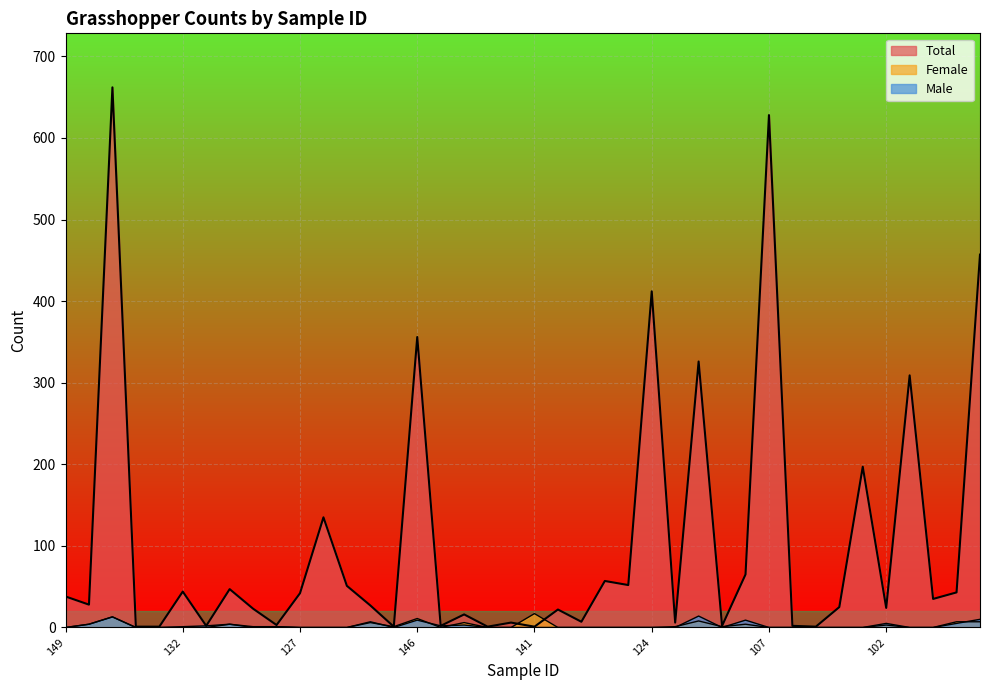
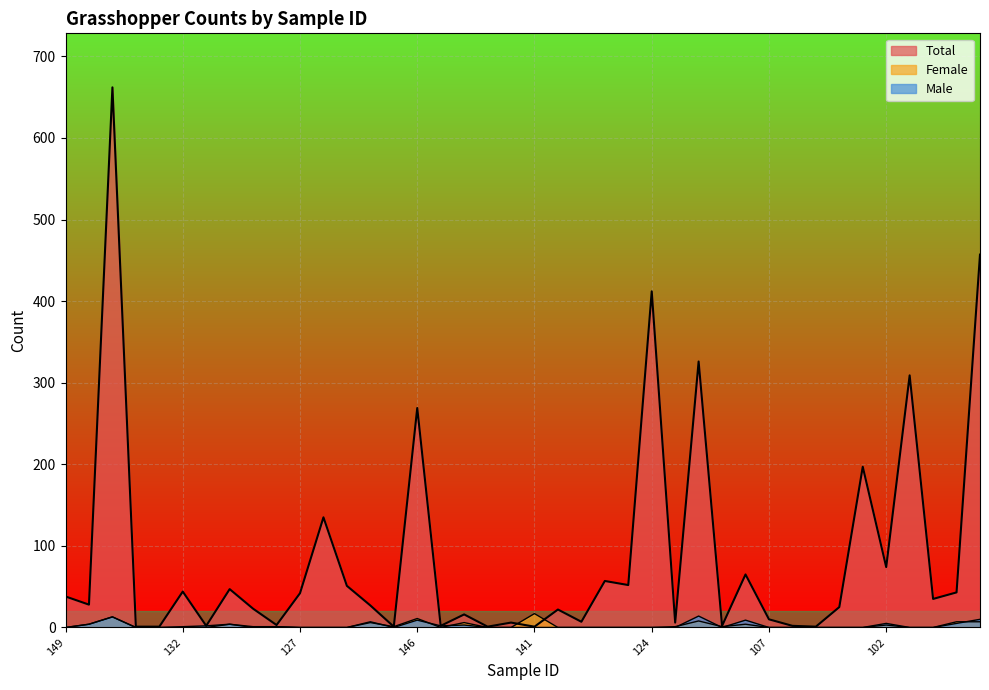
  {
    "Total": {
      "149": 40,
      "132": 40,
      "127": 40,
-     "146": 360,
+     "146": 270,
      "124": 410,
-     "107": 630,
-     "102": 20
+     "107": 10,
+     "102": 70
    },
    "Female": {
      "141": 20
    }
  }
